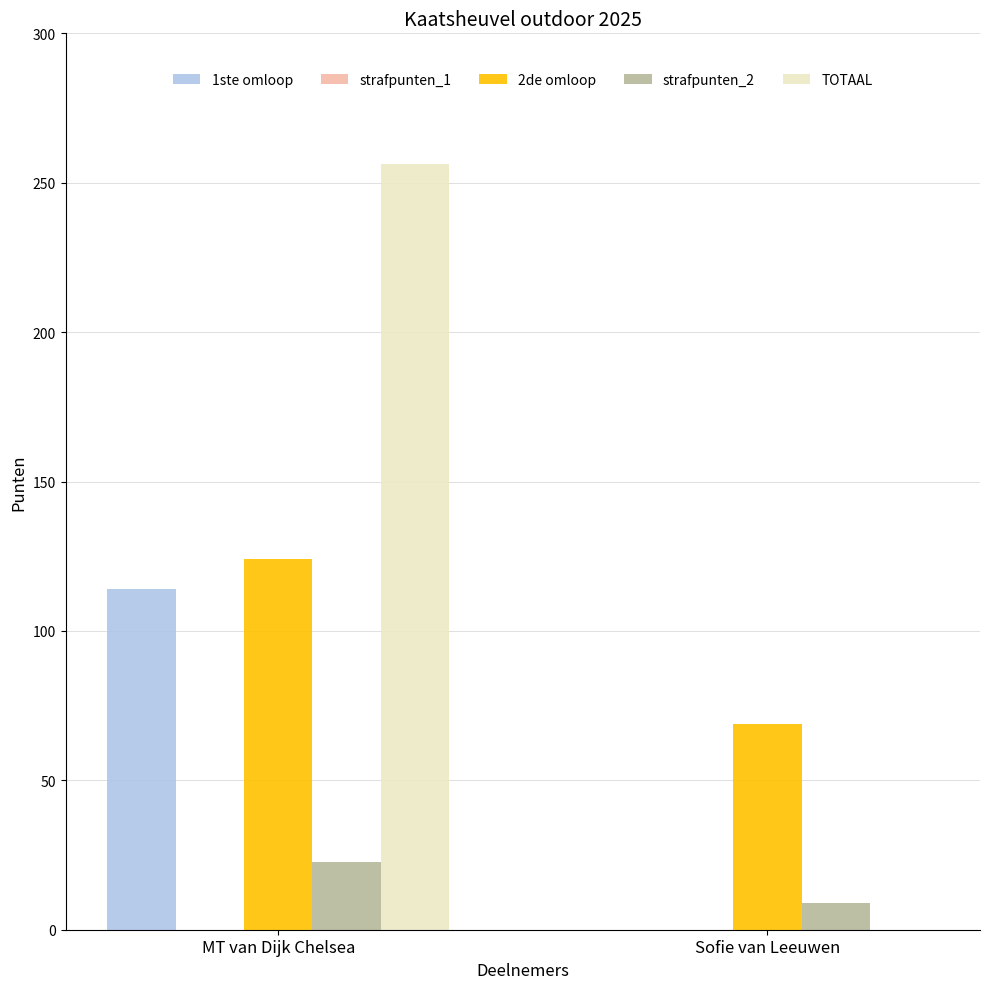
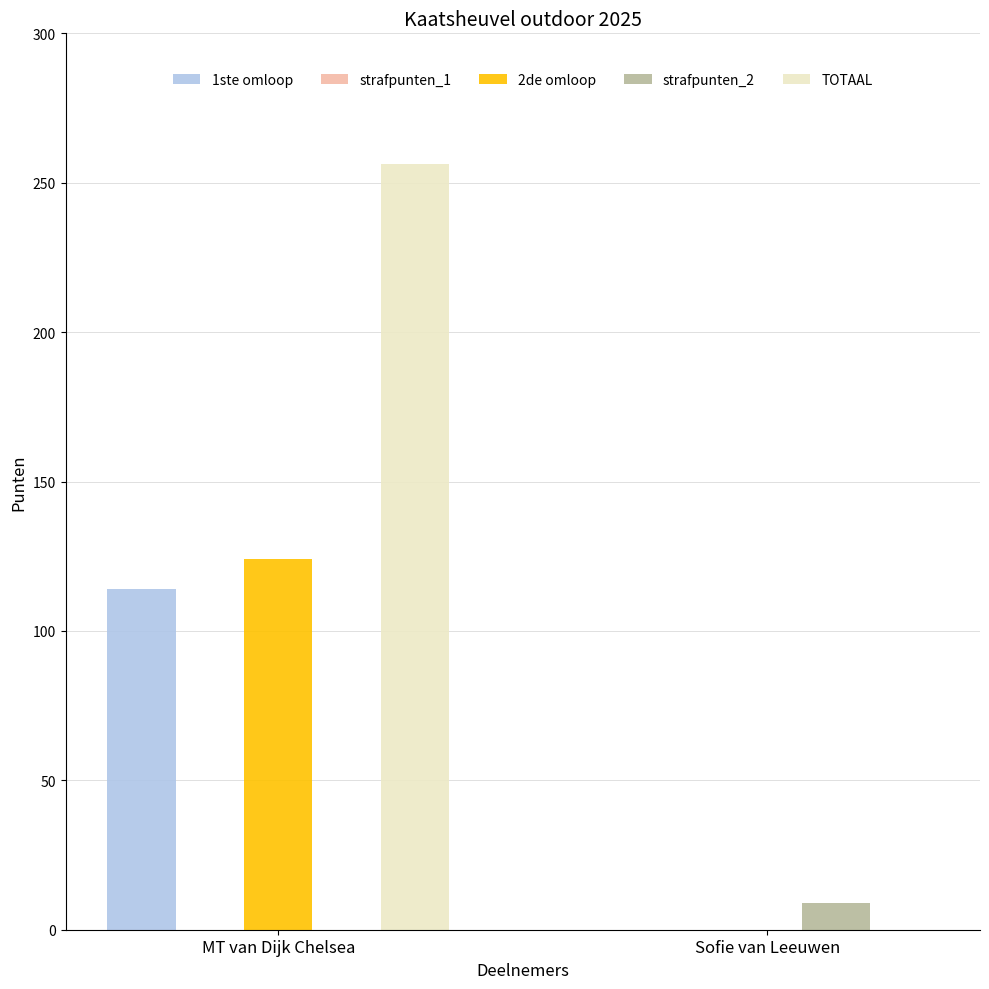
  {
    "1ste omloop": {
      "MT van Dijk Chelsea": 114,
      "Sofie van Leeuwen": 0
    },
    "2de omloop": {
      "MT van Dijk Chelsea": 124,
-     "Sofie van Leeuwen": 69
+     "Sofie van Leeuwen": 0
    },
    "strafpunten_2": {
-     "MT van Dijk Chelsea": 23,
+     "MT van Dijk Chelsea": 0,
      "Sofie van Leeuwen": 9
    }
  }
